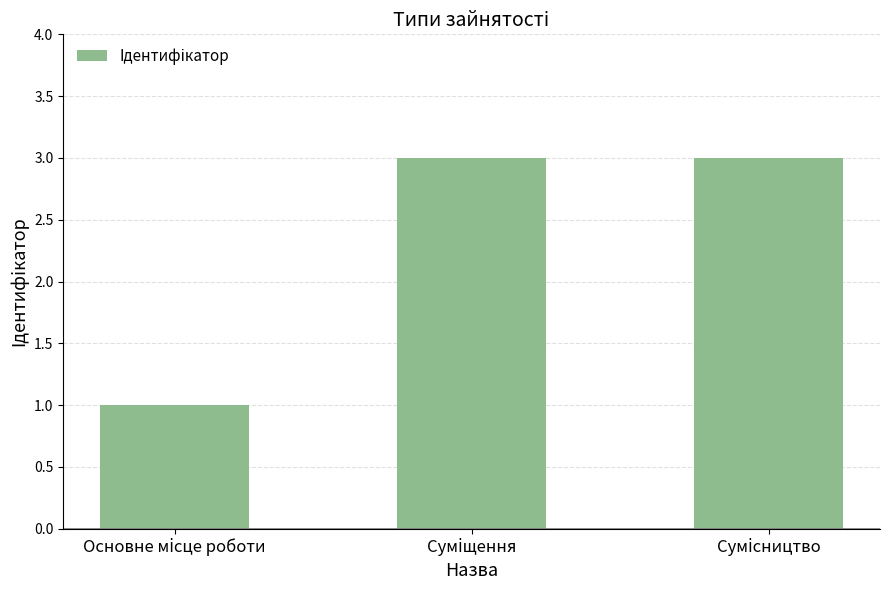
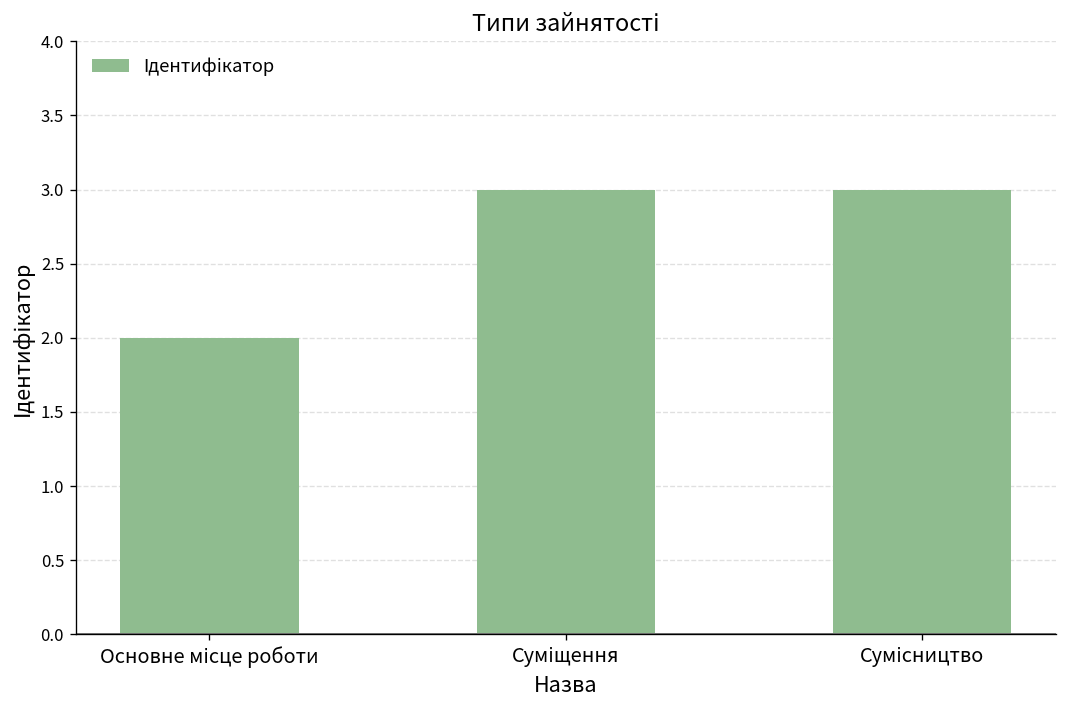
  {
-   "Основне місце роботи": 1,
+   "Основне місце роботи": 2,
    "Суміщення": 3,
    "Сумісництво": 3
  }
